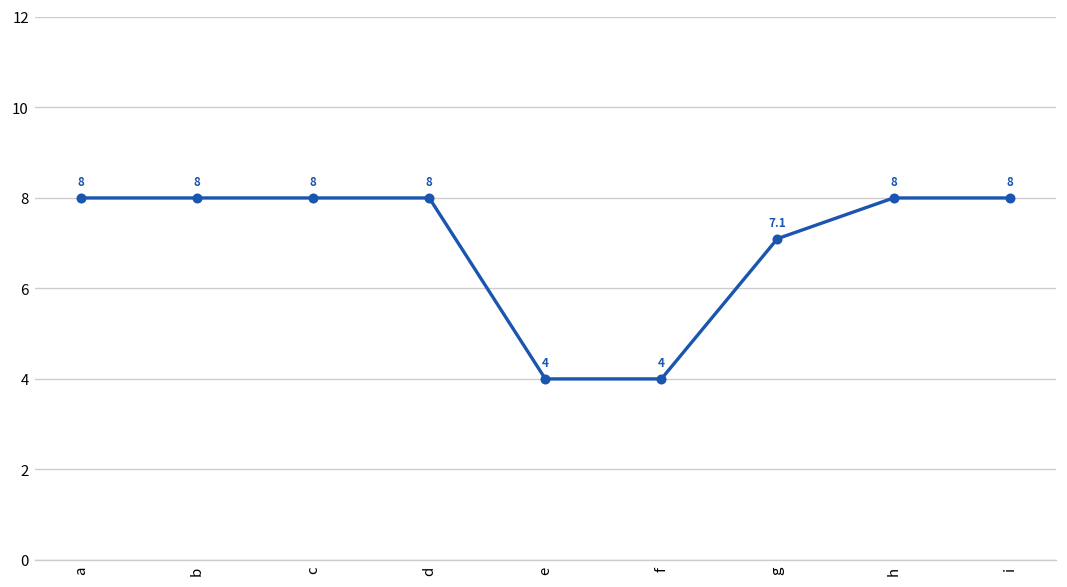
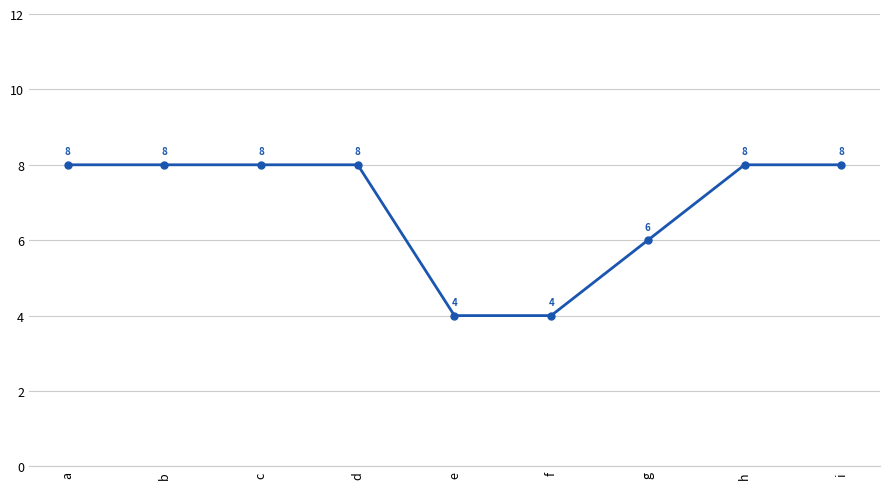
  {
    "a": 8,
    "b": 8,
    "c": 8,
    "d": 8,
    "e": 4,
    "f": 4,
-   "g": 7.1,
+   "g": 6,
    "h": 8,
    "i": 8
  }
